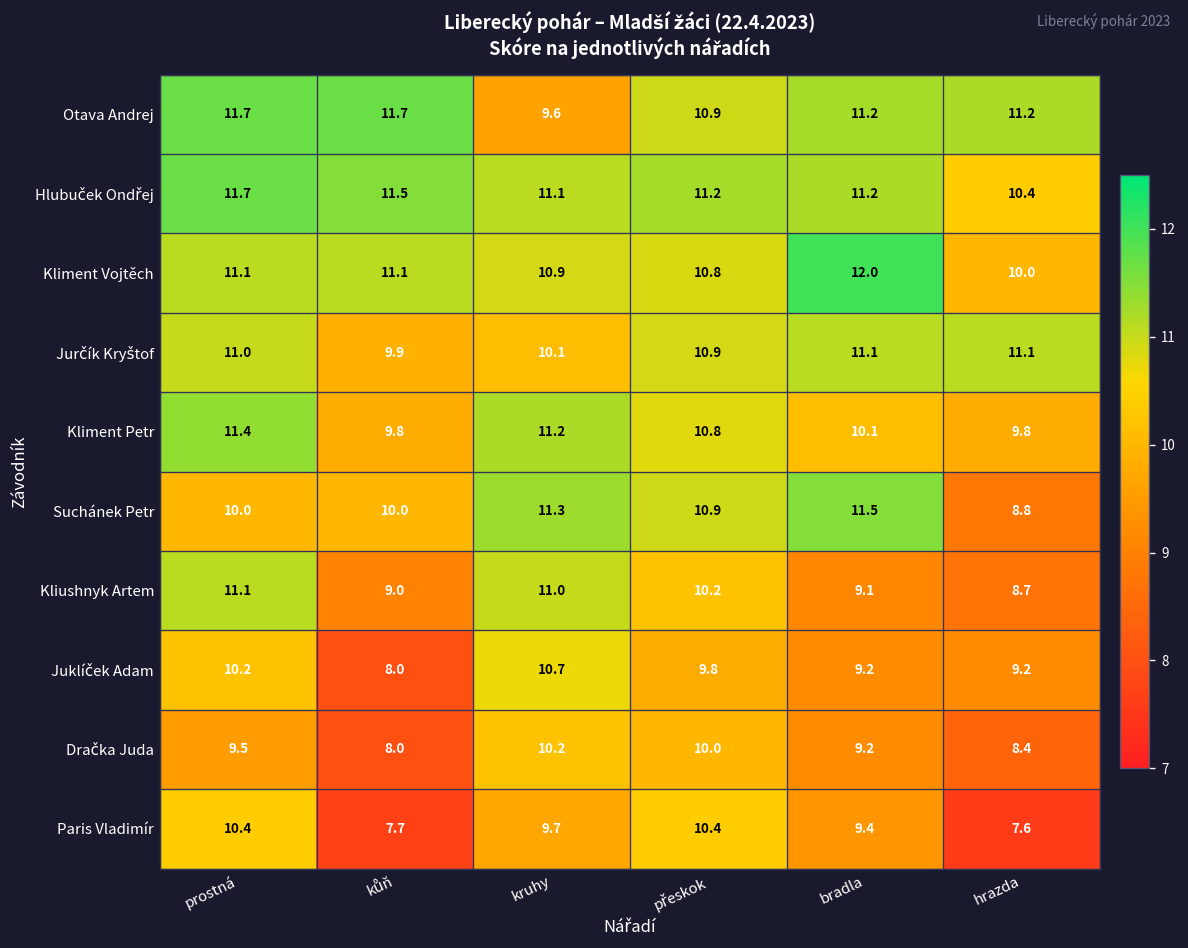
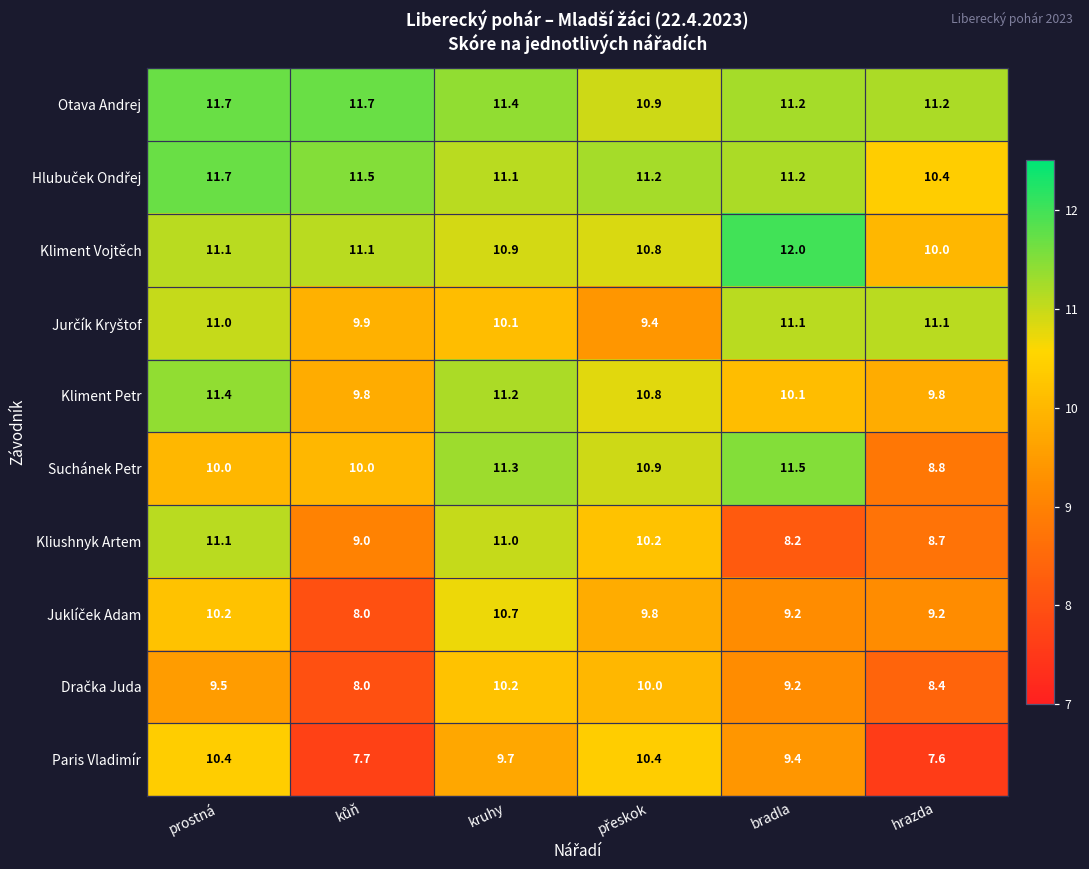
  {
    "Otava Andrej": {
      "prostná": 11.7,
      "kůň": 11.7,
-     "kruhy": 9.6,
+     "kruhy": 11.4,
      "přeskok": 10.9,
      "bradla": 11.2,
      "hrazda": 11.2
    },
    "Hlubuček Ondřej": {
      "prostná": 11.7,
      "kůň": 11.5,
      "kruhy": 11.1,
      "přeskok": 11.2,
      "bradla": 11.2,
      "hrazda": 10.4
    },
    "Kliment Vojtěch": {
      "prostná": 11.1,
      "kůň": 11.1,
      "kruhy": 10.9,
      "přeskok": 10.8,
      "bradla": 12.0,
      "hrazda": 10.0
    },
    "Jurčík Kryštof": {
      "prostná": 11.0,
      "kůň": 9.9,
      "kruhy": 10.1,
-     "přeskok": 10.9,
+     "přeskok": 9.4,
      "bradla": 11.1,
      "hrazda": 11.1
    },
    "Kliment Petr": {
      "prostná": 11.4,
      "kůň": 9.8,
      "kruhy": 11.2,
      "přeskok": 10.8,
      "bradla": 10.1,
      "hrazda": 9.8
    },
    "Suchánek Petr": {
      "prostná": 10.0,
      "kůň": 10.0,
      "kruhy": 11.3,
      "přeskok": 10.9,
      "bradla": 11.5,
      "hrazda": 8.8
    },
    "Kliushnyk Artem": {
      "prostná": 11.1,
      "kůň": 9.0,
      "kruhy": 11.0,
      "přeskok": 10.2,
-     "bradla": 9.1,
+     "bradla": 8.2,
      "hrazda": 8.7
    },
    "Juklíček Adam": {
      "prostná": 10.2,
      "kůň": 8.0,
      "kruhy": 10.7,
      "přeskok": 9.8,
      "bradla": 9.2,
      "hrazda": 9.2
    },
    "Dračka Juda": {
      "prostná": 9.5,
      "kůň": 8.0,
      "kruhy": 10.2,
      "přeskok": 10.0,
      "bradla": 9.2,
      "hrazda": 8.4
    },
    "Paris Vladimír": {
      "prostná": 10.4,
      "kůň": 7.7,
      "kruhy": 9.7,
      "přeskok": 10.4,
      "bradla": 9.4,
      "hrazda": 7.6
    }
  }
